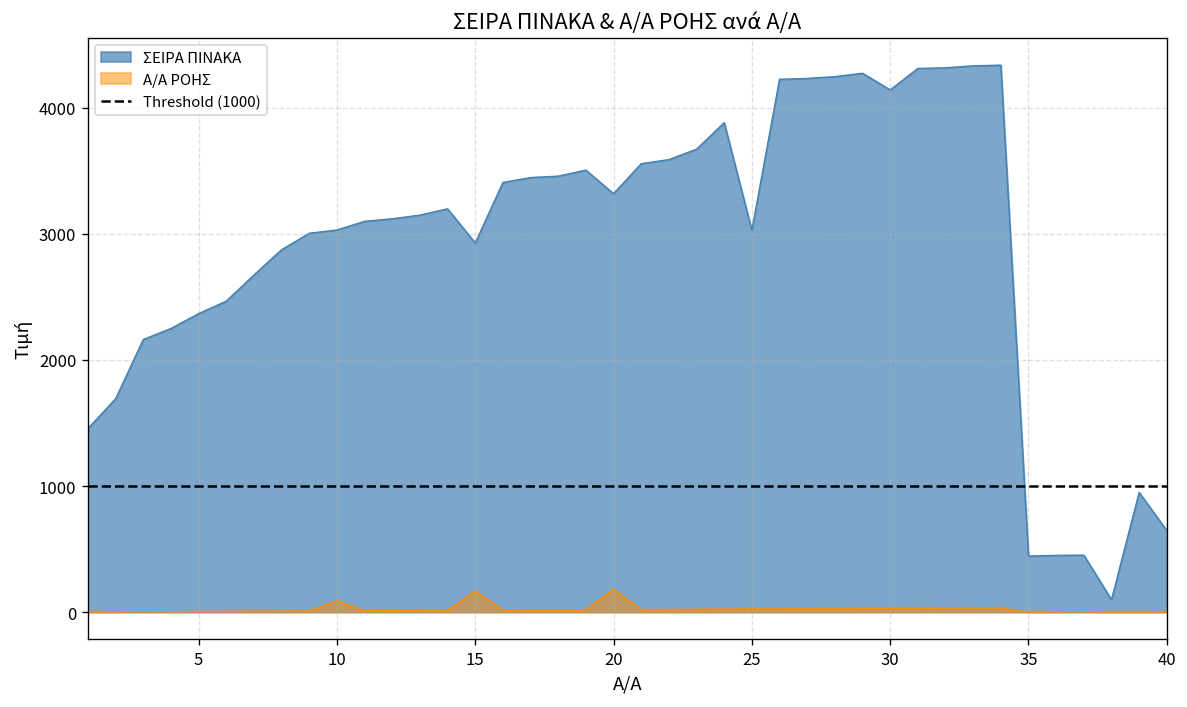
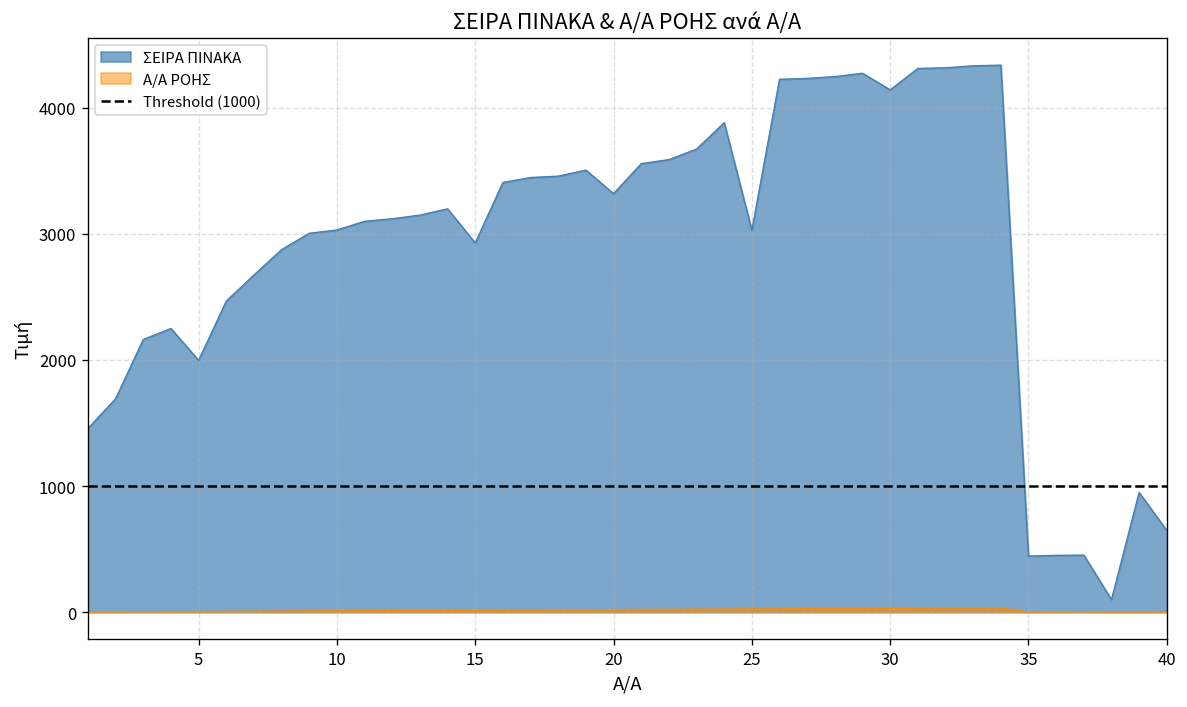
  {
    "ΣΕΙΡΑ ΠΙΝΑΚΑ": {
-     "5": 2370,
+     "5": 2000,
      "10": 3030,
      "15": 2930,
      "20": 3320,
      "25": 3030,
      "30": 4140,
      "35": 450,
      "40": 650
    },
    "Α/Α ΡΟΗΣ": {
      "5": 10,
-     "10": 90,
-     "15": 170,
-     "20": 180,
+     "10": 10,
+     "15": 20,
+     "20": 20,
      "25": 30,
      "30": 30,
      "35": 0,
      "40": 0
    }
  }
